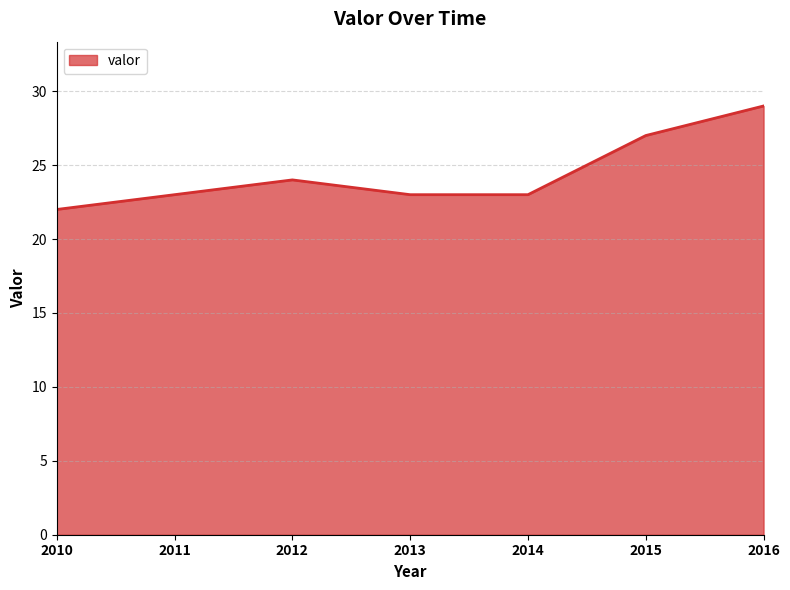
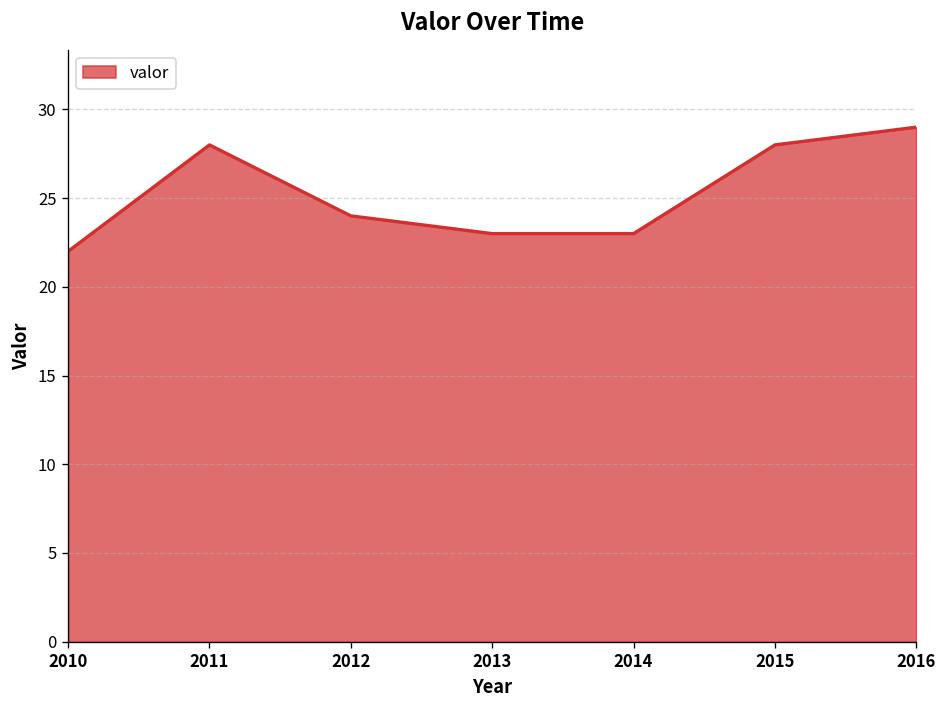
  {
    "2010": 22,
-   "2011": 23,
+   "2011": 28,
    "2012": 24,
    "2013": 23,
    "2014": 23,
-   "2015": 27,
+   "2015": 28,
    "2016": 29
  }
